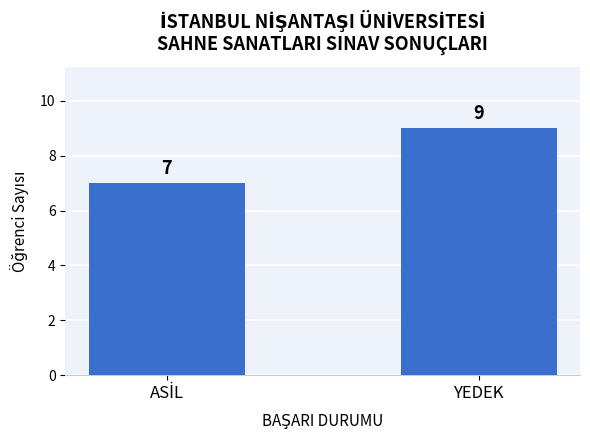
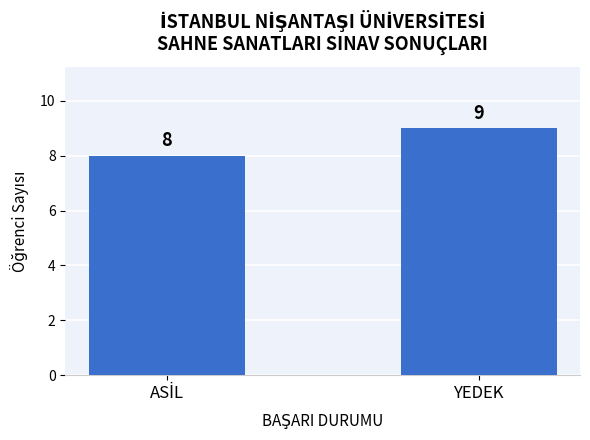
  {
-   "ASİL": 7,
+   "ASİL": 8,
    "YEDEK": 9
  }
